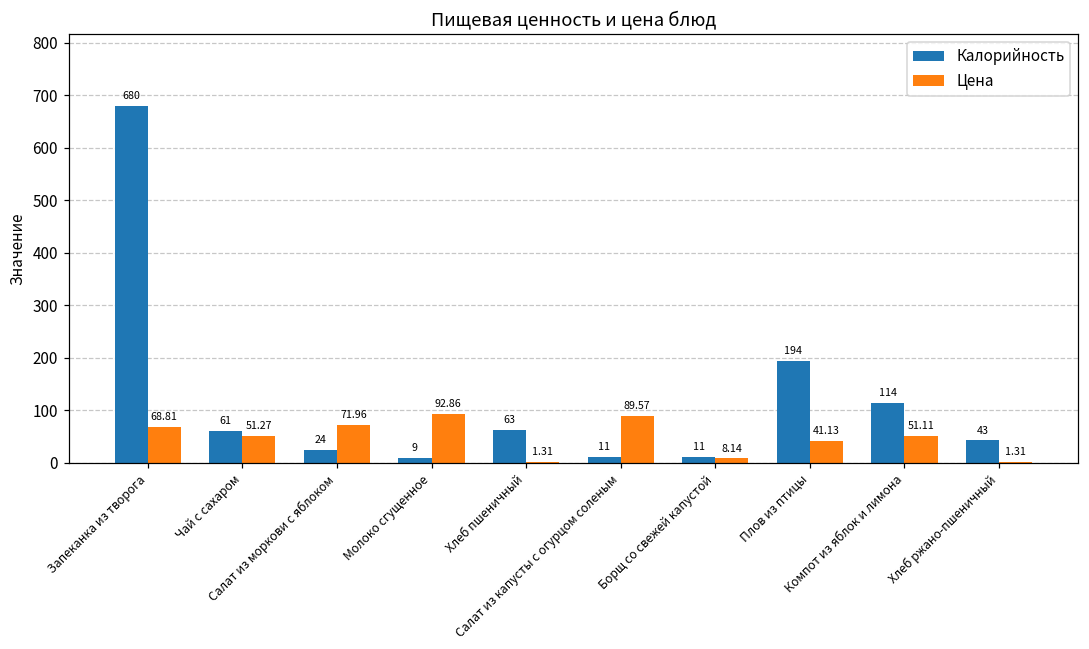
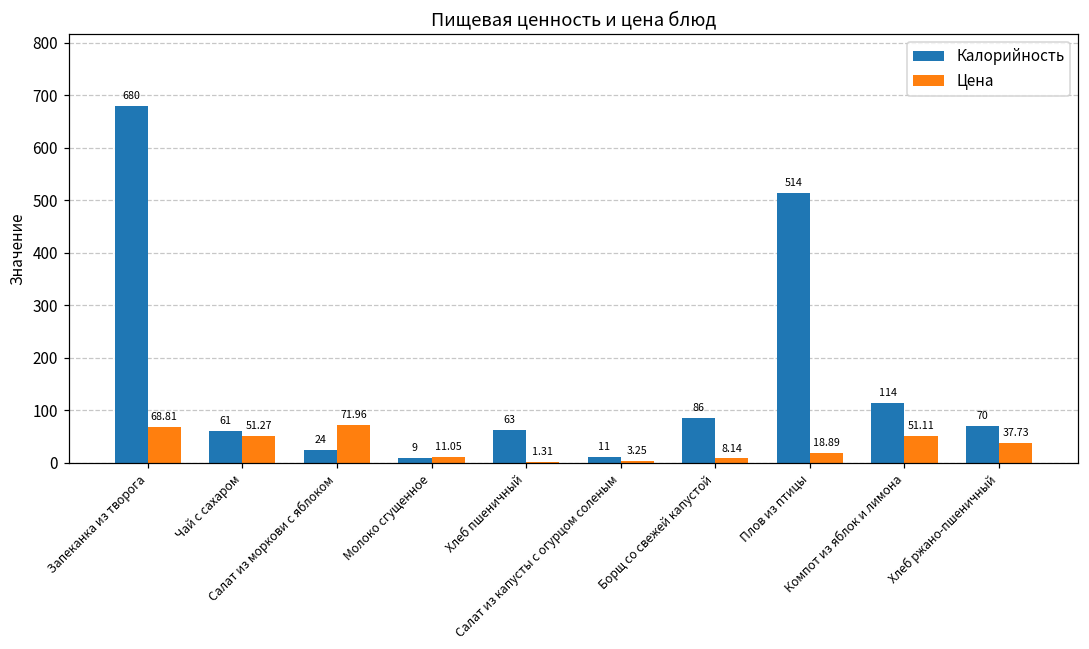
  {
    "Калорийность": {
      "Запеканка из творога": 680,
      "Чай с сахаром": 61,
      "Салат из моркови с яблоком": 24,
      "Молоко сгущенное": 9,
      "Хлеб пшеничный": 63,
      "Салат из капусты с огурцом соленым": 11,
-     "Борщ со свежей капустой": 11,
-     "Плов из птицы": 194,
+     "Борщ со свежей капустой": 86,
+     "Плов из птицы": 514,
      "Компот из яблок и лимона": 114,
-     "Хлеб ржано-пшеничный": 43
+     "Хлеб ржано-пшеничный": 70
    },
    "Цена": {
      "Запеканка из творога": 68.81,
      "Чай с сахаром": 51.27,
      "Салат из моркови с яблоком": 71.96,
-     "Молоко сгущенное": 92.86,
+     "Молоко сгущенное": 11.05,
      "Хлеб пшеничный": 1.31,
-     "Салат из капусты с огурцом соленым": 89.57,
+     "Салат из капусты с огурцом соленым": 3.25,
      "Борщ со свежей капустой": 8.14,
-     "Плов из птицы": 41.13,
+     "Плов из птицы": 18.89,
      "Компот из яблок и лимона": 51.11,
-     "Хлеб ржано-пшеничный": 1.31
+     "Хлеб ржано-пшеничный": 37.73
    }
  }
